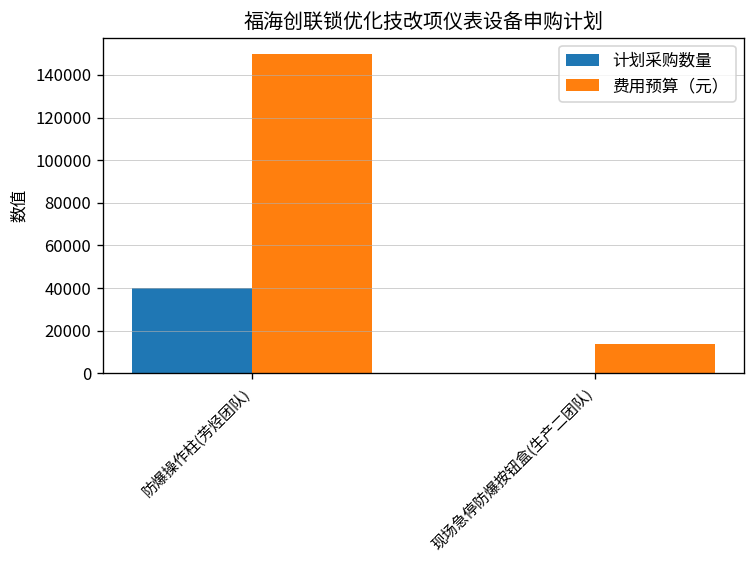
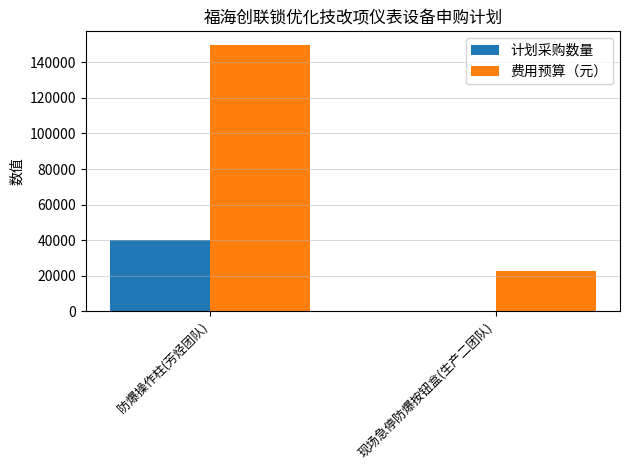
  {
    "计划采购数量": {
      "防爆操作柱(芳烃团队)": 40000
    },
    "费用预算（元）": {
      "防爆操作柱(芳烃团队)": 150000,
-     "现场急停防爆按钮盒(生产二团队)": 14000
+     "现场急停防爆按钮盒(生产二团队)": 23000
    }
  }
